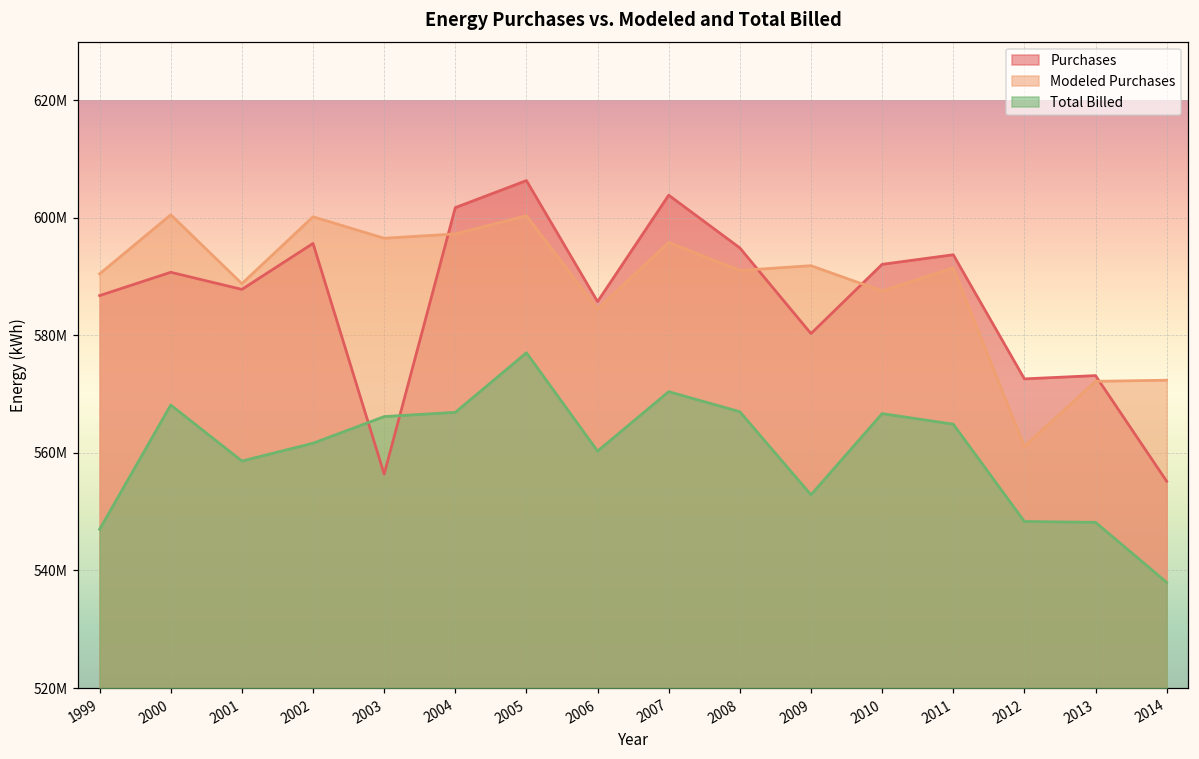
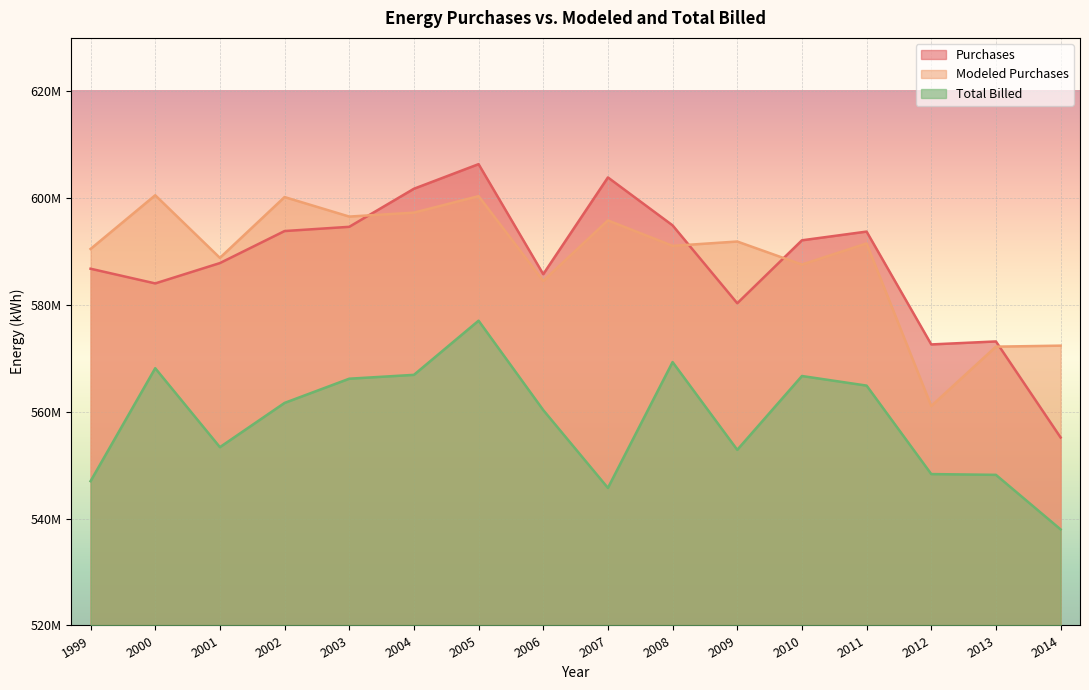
  {
    "Purchases": {
      "1999": 587000000,
-     "2000": 591000000,
+     "2000": 584000000,
      "2001": 588000000,
-     "2002": 596000000,
-     "2003": 556000000,
+     "2002": 594000000,
+     "2003": 595000000,
      "2004": 602000000,
      "2005": 606000000,
      "2006": 586000000,
      "2007": 604000000,
      "2008": 595000000,
      "2009": 580000000,
      "2010": 592000000,
      "2011": 594000000,
      "2012": 573000000,
      "2013": 573000000,
      "2014": 555000000
    },
    "Modeled Purchases": {
      "1999": 590000000,
      "2000": 601000000,
      "2001": 589000000,
      "2002": 600000000,
      "2003": 597000000,
      "2004": 597000000,
      "2005": 600000000,
      "2006": 585000000,
      "2007": 596000000,
      "2008": 591000000,
      "2009": 592000000,
      "2010": 588000000,
      "2011": 592000000,
      "2012": 561000000,
      "2013": 572000000,
      "2014": 572000000
    },
    "Total Billed": {
      "1999": 547000000,
      "2000": 568000000,
-     "2001": 559000000,
+     "2001": 553000000,
      "2002": 562000000,
      "2003": 566000000,
      "2004": 567000000,
      "2005": 577000000,
      "2006": 560000000,
-     "2007": 570000000,
-     "2008": 567000000,
+     "2007": 546000000,
+     "2008": 569000000,
      "2009": 553000000,
      "2010": 567000000,
      "2011": 565000000,
      "2012": 548000000,
      "2013": 548000000,
      "2014": 538000000
    }
  }
